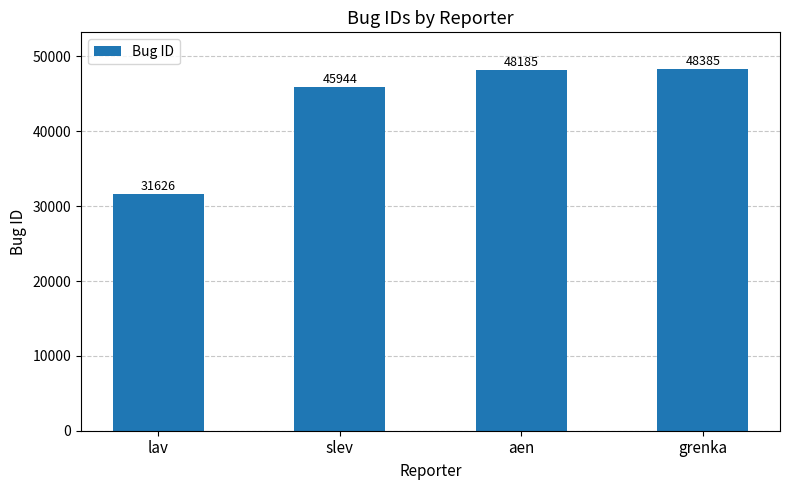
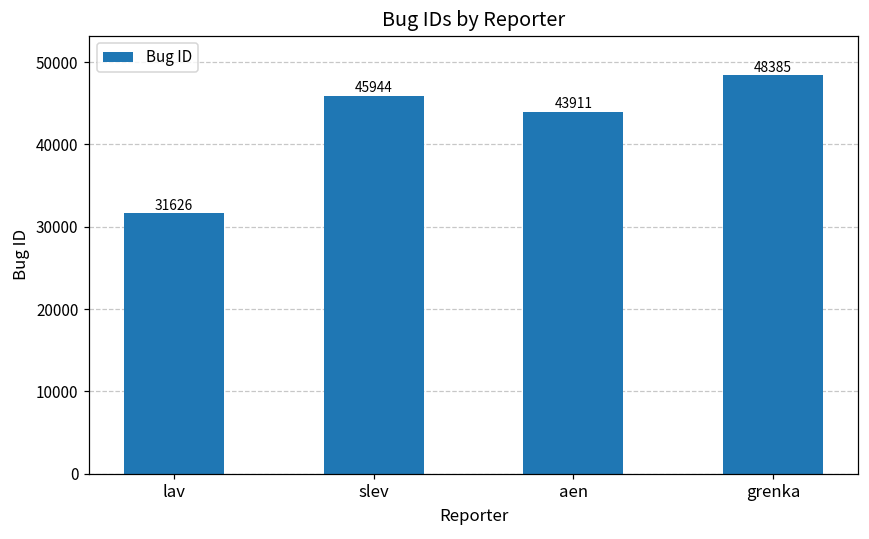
  {
    "lav": 31626,
    "slev": 45944,
-   "aen": 48185,
+   "aen": 43911,
    "grenka": 48385
  }
